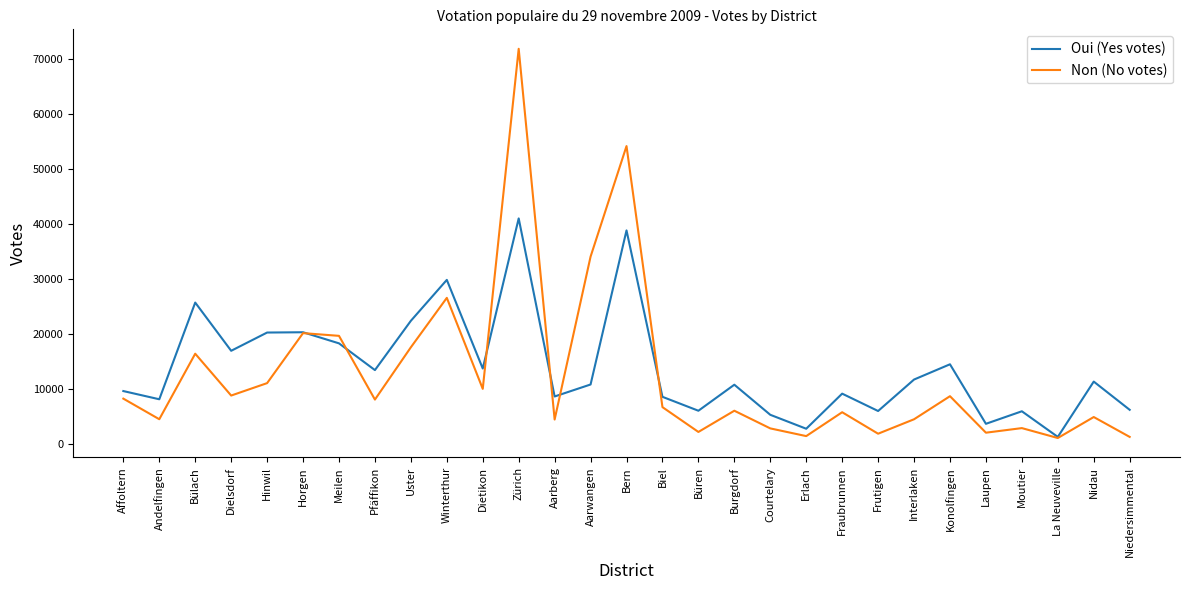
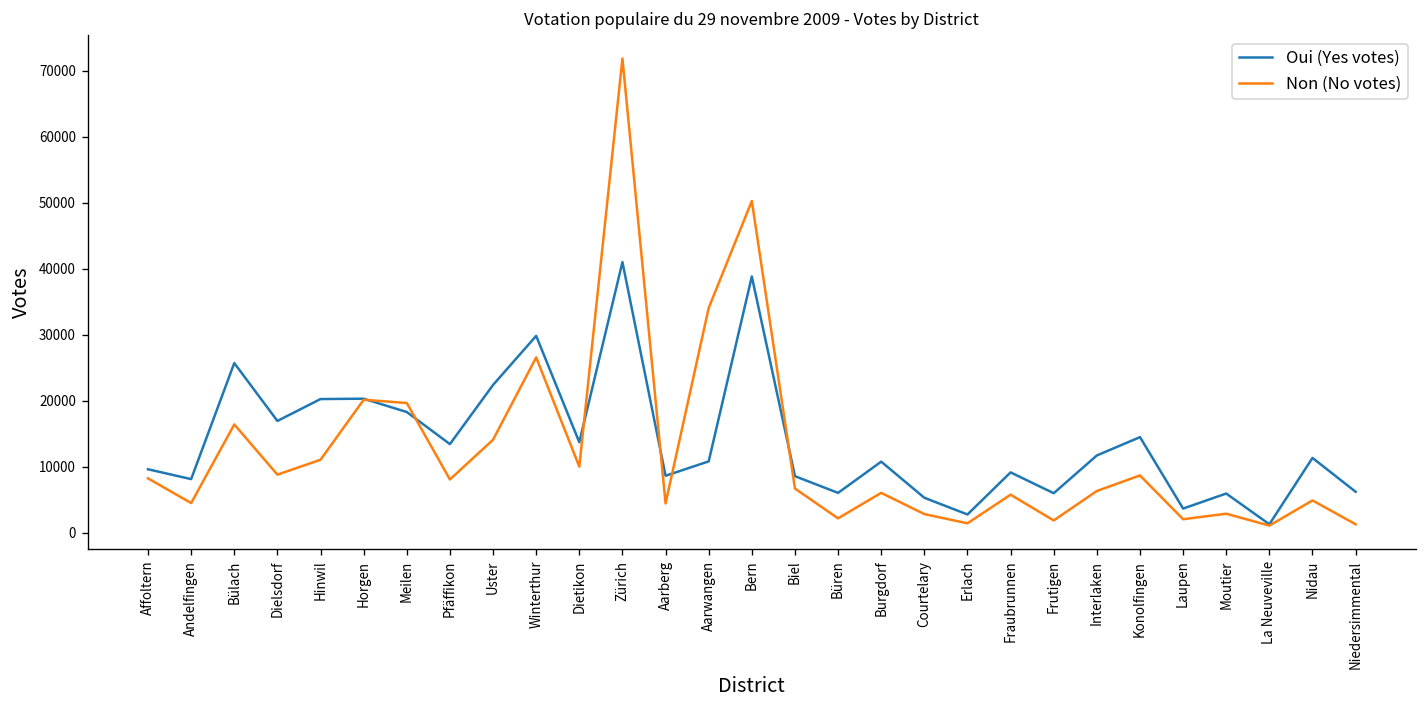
  {
    "Oui (Yes votes)": {
      "Affoltern": 10000,
      "Andelfingen": 8000,
      "Bülach": 26000,
      "Dielsdorf": 17000,
      "Hinwil": 20000,
      "Meilen": 18000,
      "Pfäffikon": 13000,
      "Uster": 22000,
      "Winterthur": 30000,
      "Dietikon": 14000,
      "Zürich": 41000,
      "Aarberg": 9000,
      "Aarwangen": 11000,
      "Bern": 39000,
      "Biel": 9000,
      "Büren": 6000,
      "Burgdorf": 11000,
      "Courtelary": 5000,
      "Erlach": 3000,
      "Fraubrunnen": 9000,
      "Frutigen": 6000,
      "Interlaken": 12000,
      "Konolfingen": 14000,
      "Laupen": 4000,
      "Moutier": 6000,
      "Nidau": 11000,
      "Niedersimmental": 6000
    },
    "Non (No votes)": {
      "Affoltern": 8000,
      "Andelfingen": 5000,
      "Bülach": 16000,
      "Dielsdorf": 9000,
      "Hinwil": 11000,
      "Meilen": 20000,
      "Pfäffikon": 8000,
-     "Uster": 18000,
+     "Uster": 14000,
      "Winterthur": 27000,
      "Dietikon": 10000,
      "Zürich": 72000,
      "Aarberg": 4000,
      "Aarwangen": 34000,
-     "Bern": 54000,
+     "Bern": 50000,
      "Biel": 7000,
      "Büren": 2000,
      "Burgdorf": 6000,
      "Courtelary": 3000,
      "Erlach": 1000,
      "Fraubrunnen": 6000,
      "Frutigen": 2000,
-     "Interlaken": 4000,
+     "Interlaken": 6000,
      "Konolfingen": 9000,
      "Laupen": 2000,
      "Moutier": 3000,
      "Nidau": 5000,
      "Niedersimmental": 1000
    }
  }
